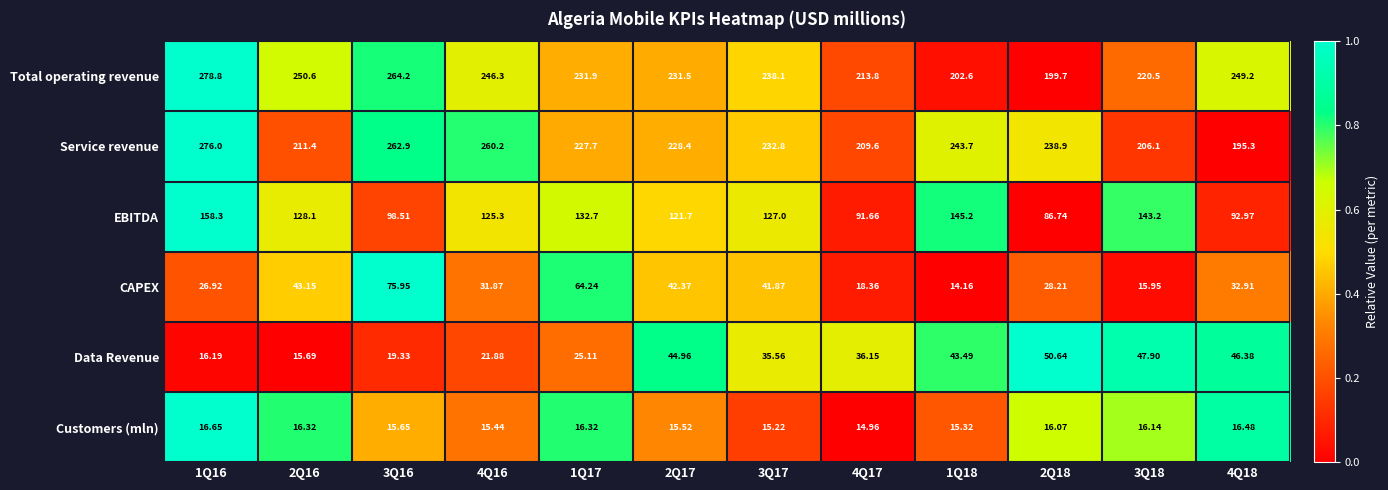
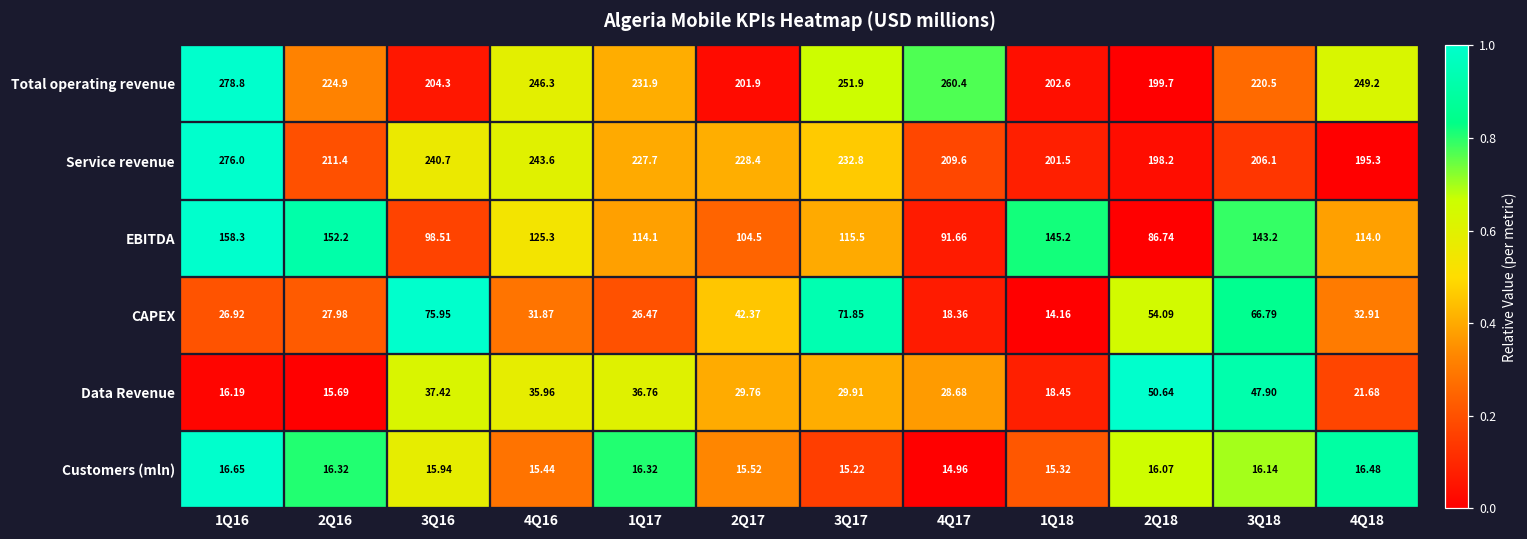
  {
    "Total operating revenue": {
      "1Q16": 278.8,
-     "2Q16": 250.6,
-     "3Q16": 264.2,
+     "2Q16": 224.9,
+     "3Q16": 204.3,
      "4Q16": 246.3,
      "1Q17": 231.9,
-     "2Q17": 231.5,
-     "3Q17": 238.1,
-     "4Q17": 213.8,
+     "2Q17": 201.9,
+     "3Q17": 251.9,
+     "4Q17": 260.4,
      "1Q18": 202.6,
      "2Q18": 199.7,
      "3Q18": 220.5,
      "4Q18": 249.2
    },
    "Service revenue": {
      "1Q16": 276.0,
      "2Q16": 211.4,
-     "3Q16": 262.9,
-     "4Q16": 260.2,
+     "3Q16": 240.7,
+     "4Q16": 243.6,
      "1Q17": 227.7,
      "2Q17": 228.4,
      "3Q17": 232.8,
      "4Q17": 209.6,
-     "1Q18": 243.7,
-     "2Q18": 238.9,
+     "1Q18": 201.5,
+     "2Q18": 198.2,
      "3Q18": 206.1,
      "4Q18": 195.3
    },
    "EBITDA": {
      "1Q16": 158.3,
-     "2Q16": 128.1,
+     "2Q16": 152.2,
      "3Q16": 98.51,
      "4Q16": 125.3,
-     "1Q17": 132.7,
-     "2Q17": 121.7,
-     "3Q17": 127.0,
+     "1Q17": 114.1,
+     "2Q17": 104.5,
+     "3Q17": 115.5,
      "4Q17": 91.66,
      "1Q18": 145.2,
      "2Q18": 86.74,
      "3Q18": 143.2,
-     "4Q18": 92.97
+     "4Q18": 114.0
    },
    "CAPEX": {
      "1Q16": 26.92,
-     "2Q16": 43.15,
+     "2Q16": 27.98,
      "3Q16": 75.95,
      "4Q16": 31.87,
-     "1Q17": 64.24,
+     "1Q17": 26.47,
      "2Q17": 42.37,
-     "3Q17": 41.87,
+     "3Q17": 71.85,
      "4Q17": 18.36,
      "1Q18": 14.16,
-     "2Q18": 28.21,
-     "3Q18": 15.95,
+     "2Q18": 54.09,
+     "3Q18": 66.79,
      "4Q18": 32.91
    },
    "Data Revenue": {
      "1Q16": 16.19,
      "2Q16": 15.69,
-     "3Q16": 19.33,
-     "4Q16": 21.88,
-     "1Q17": 25.11,
-     "2Q17": 44.96,
-     "3Q17": 35.56,
-     "4Q17": 36.15,
-     "1Q18": 43.49,
+     "3Q16": 37.42,
+     "4Q16": 35.96,
+     "1Q17": 36.76,
+     "2Q17": 29.76,
+     "3Q17": 29.91,
+     "4Q17": 28.68,
+     "1Q18": 18.45,
      "2Q18": 50.64,
      "3Q18": 47.90,
-     "4Q18": 46.38
+     "4Q18": 21.68
    },
    "Customers (mln)": {
      "1Q16": 16.65,
      "2Q16": 16.32,
-     "3Q16": 15.65,
+     "3Q16": 15.94,
      "4Q16": 15.44,
      "1Q17": 16.32,
      "2Q17": 15.52,
      "3Q17": 15.22,
      "4Q17": 14.96,
      "1Q18": 15.32,
      "2Q18": 16.07,
      "3Q18": 16.14,
      "4Q18": 16.48
    }
  }
